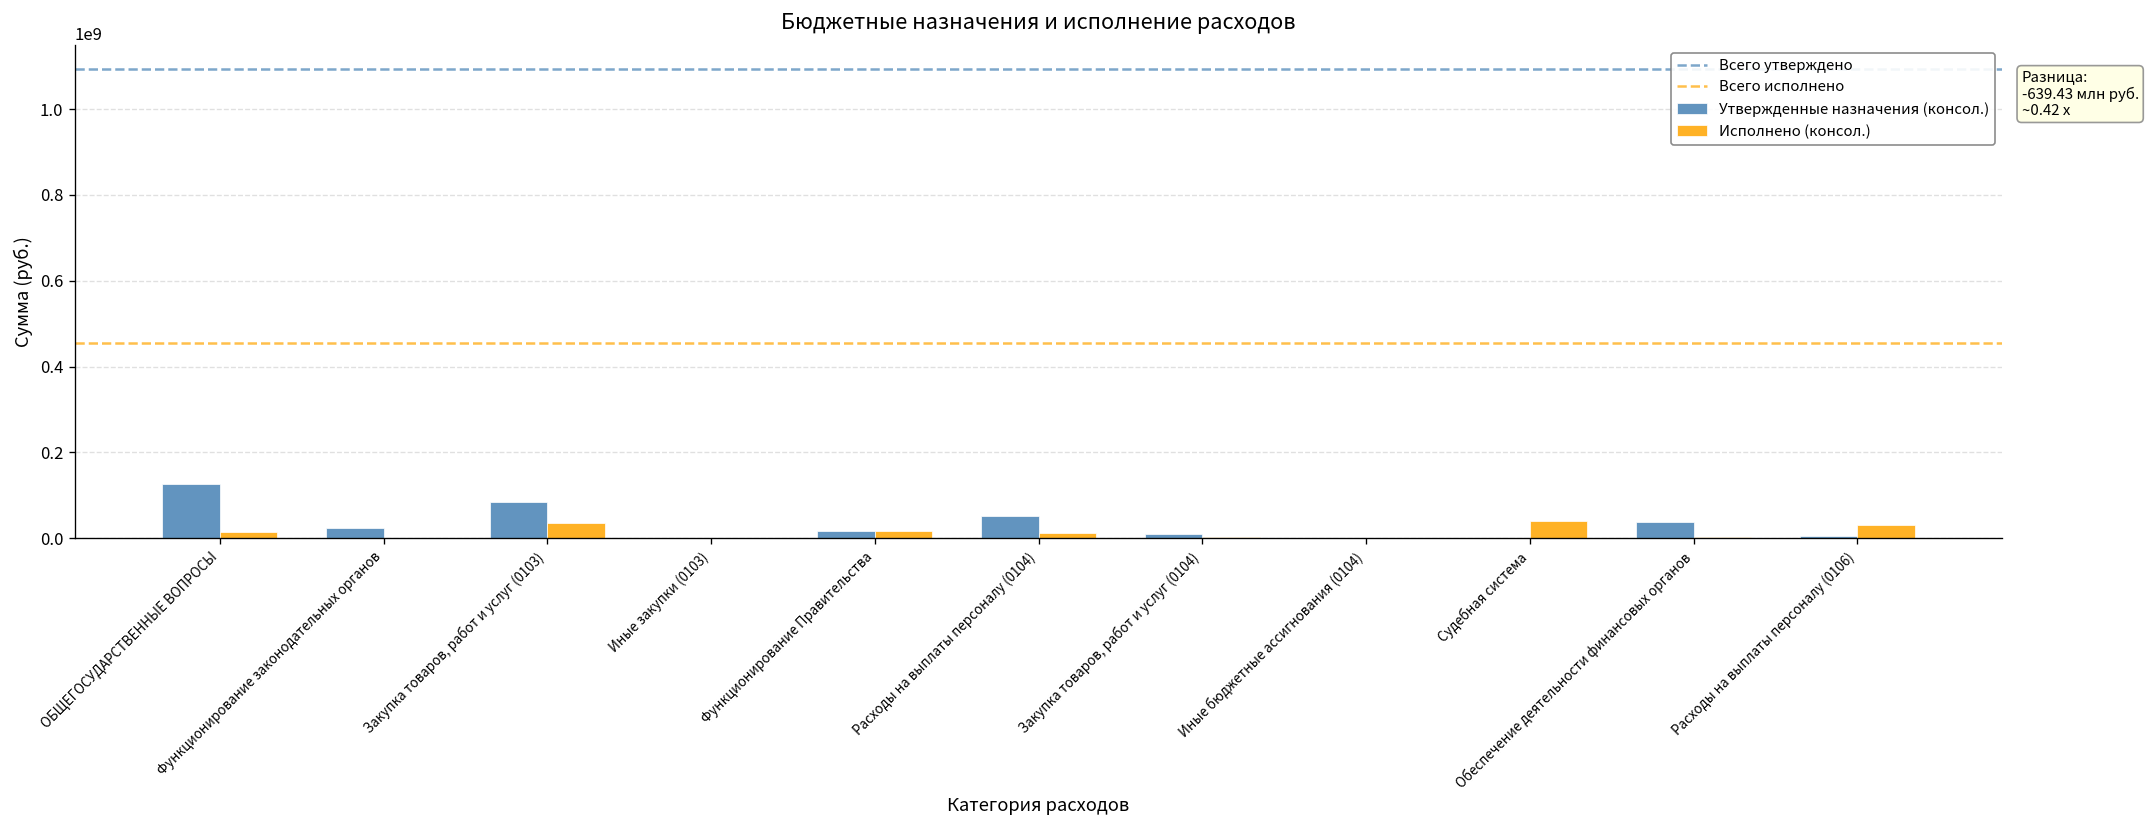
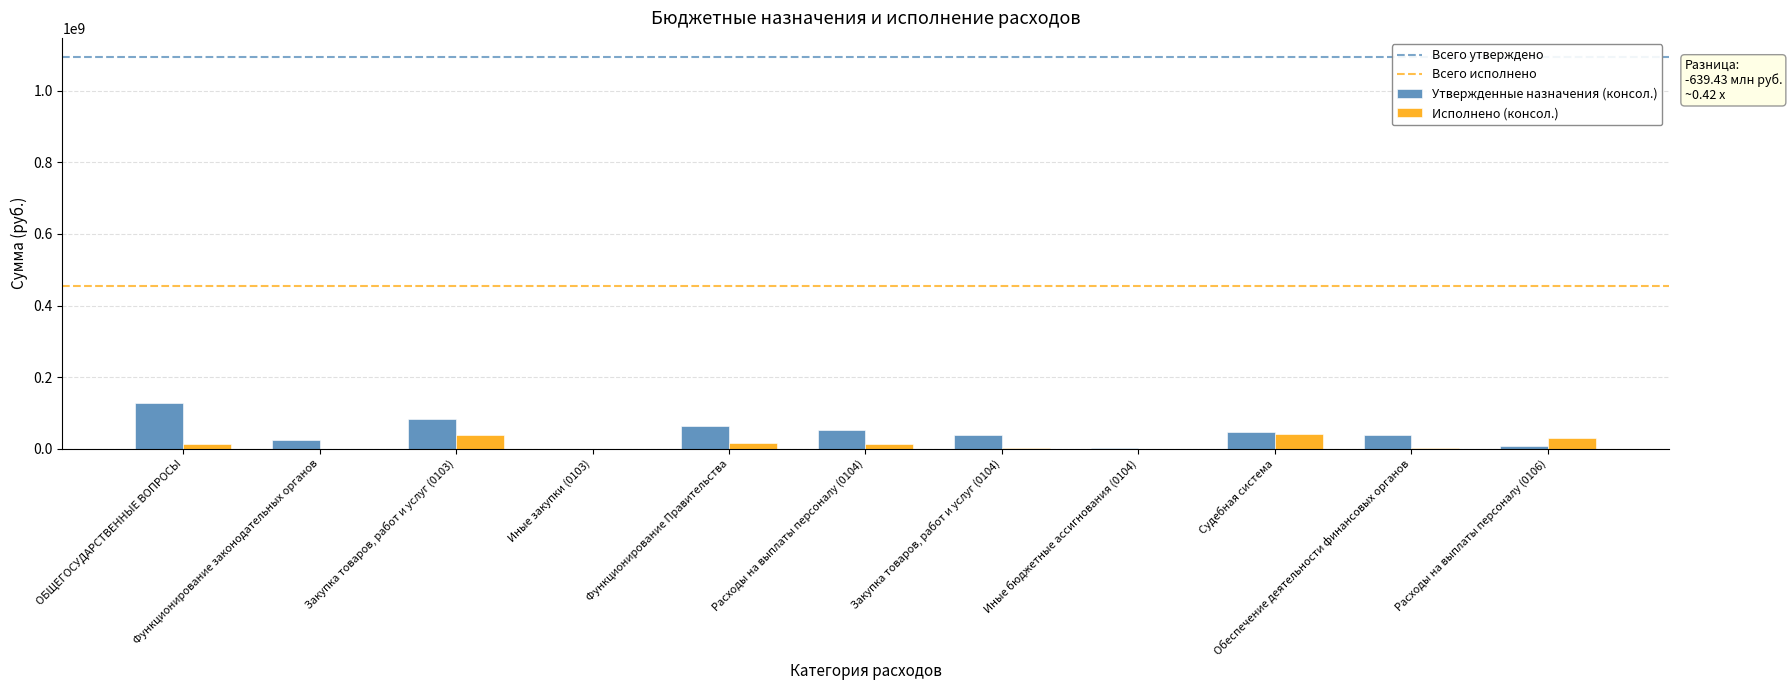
  {
    "Утвержденные назначения (консол.)": {
      "ОБЩЕГОСУДАРСТВЕННЫЕ ВОПРОСЫ": 130000000,
      "Функционирование законодательных органов": 20000000,
      "Закупка товаров, работ и услуг (0103)": 80000000,
-     "Функционирование Правительства": 20000000,
+     "Функционирование Правительства": 60000000,
      "Расходы на выплаты персоналу (0104)": 50000000,
-     "Закупка товаров, работ и услуг (0104)": 10000000,
-     "Судебная система": 0,
+     "Закупка товаров, работ и услуг (0104)": 40000000,
+     "Судебная система": 50000000,
      "Обеспечение деятельности финансовых органов": 40000000
    },
    "Исполнено (консол.)": {
      "ОБЩЕГОСУДАРСТВЕННЫЕ ВОПРОСЫ": 10000000,
      "Закупка товаров, работ и услуг (0103)": 40000000,
      "Функционирование Правительства": 20000000,
      "Расходы на выплаты персоналу (0104)": 10000000,
      "Судебная система": 40000000,
      "Расходы на выплаты персоналу (0106)": 30000000
    }
  }
